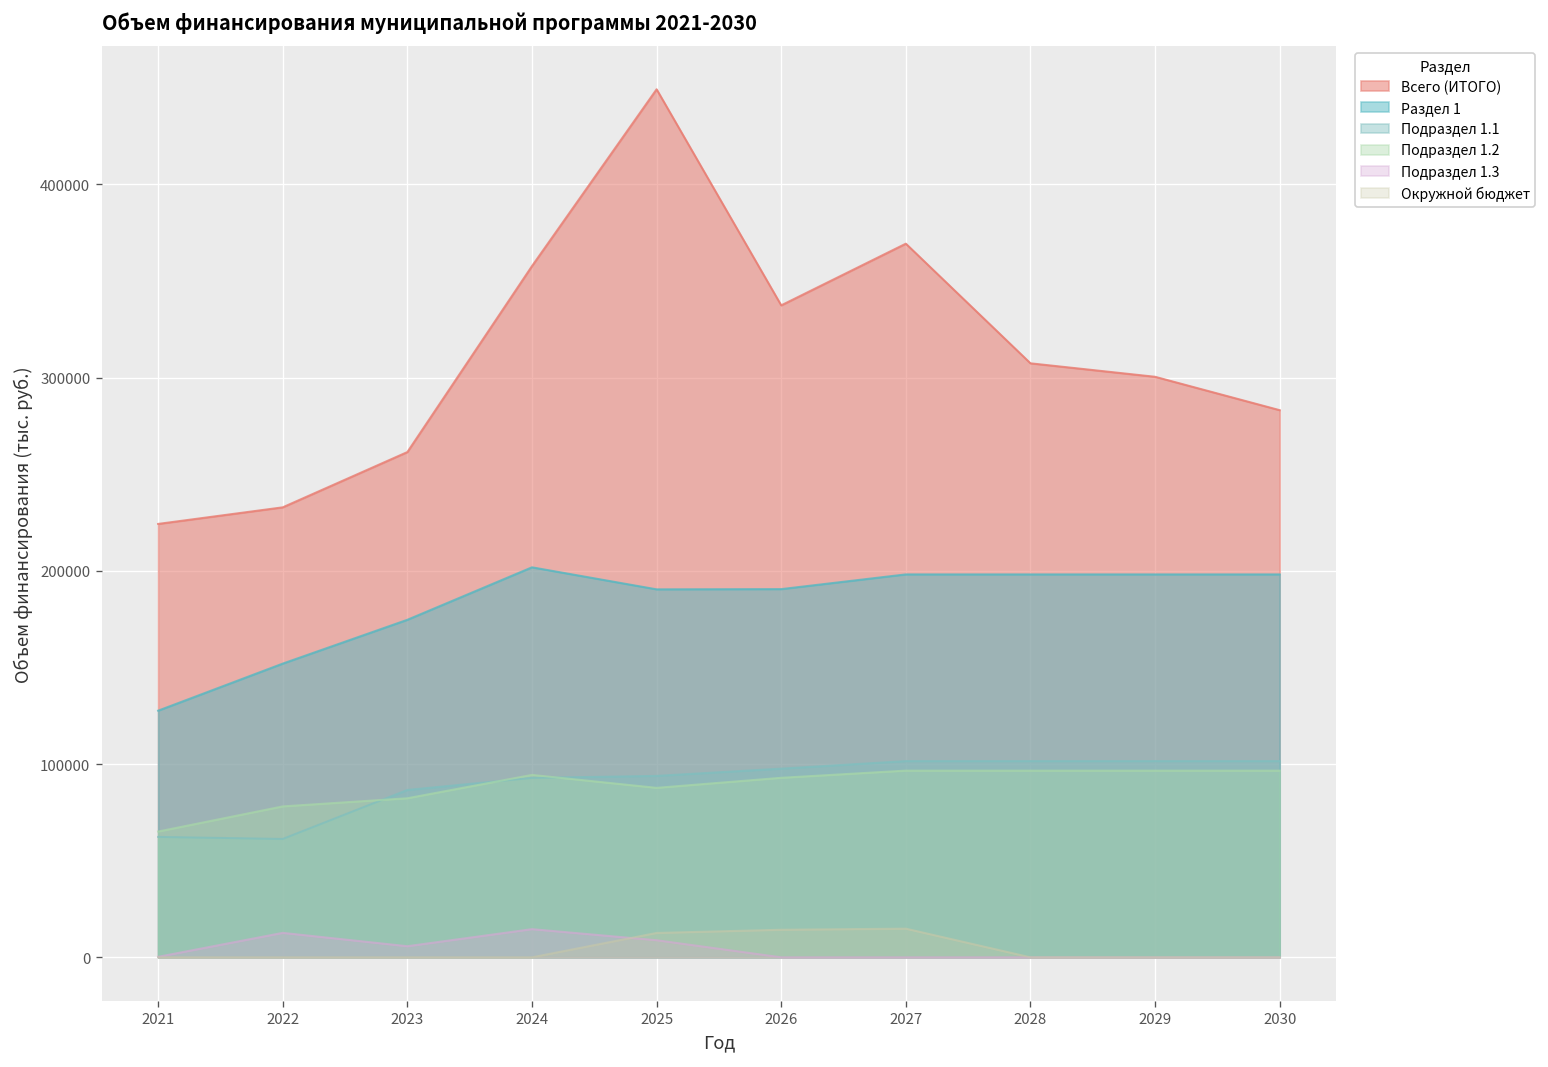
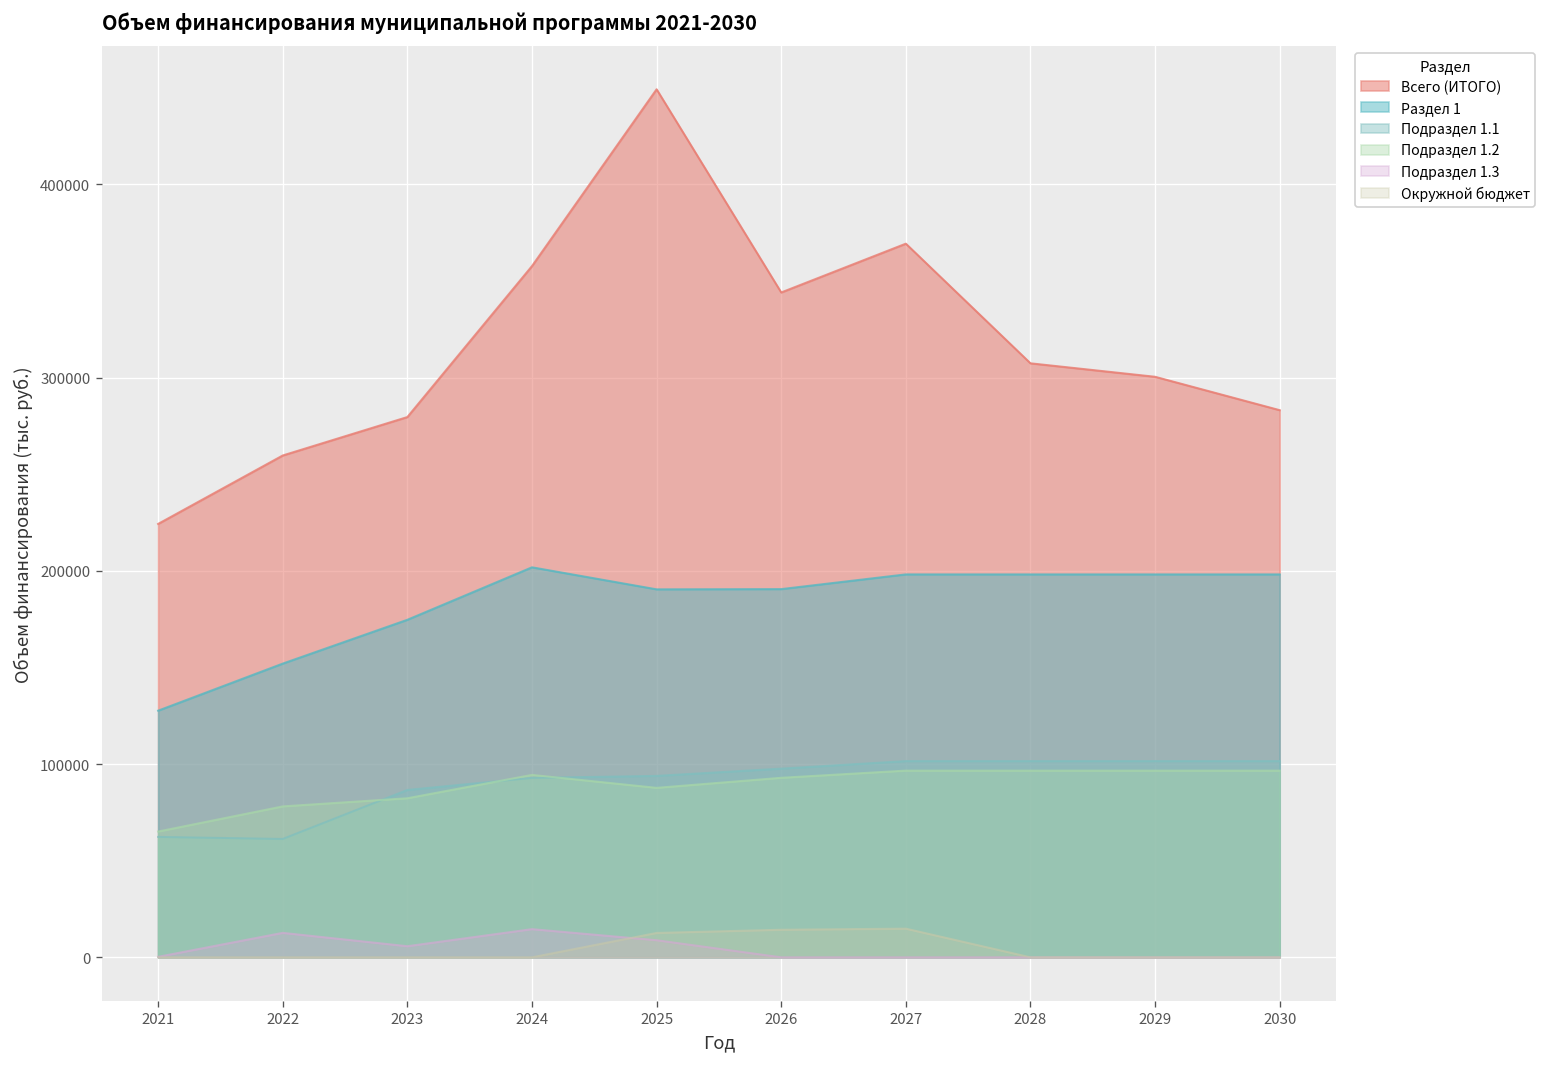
  {
    "Всего (ИТОГО)": {
      "2021": 224000,
-     "2022": 233000,
-     "2023": 262000,
+     "2022": 260000,
+     "2023": 280000,
      "2024": 358000,
      "2025": 449000,
-     "2026": 337000,
+     "2026": 344000,
      "2027": 369000,
      "2028": 307000,
      "2029": 300000,
      "2030": 283000
    }
  }
